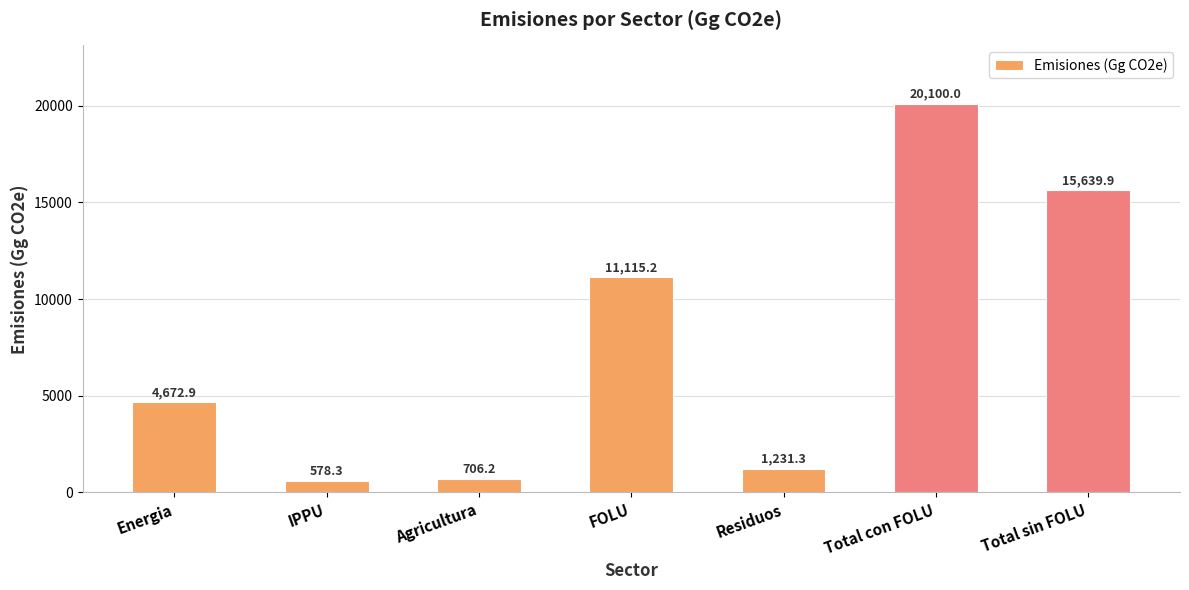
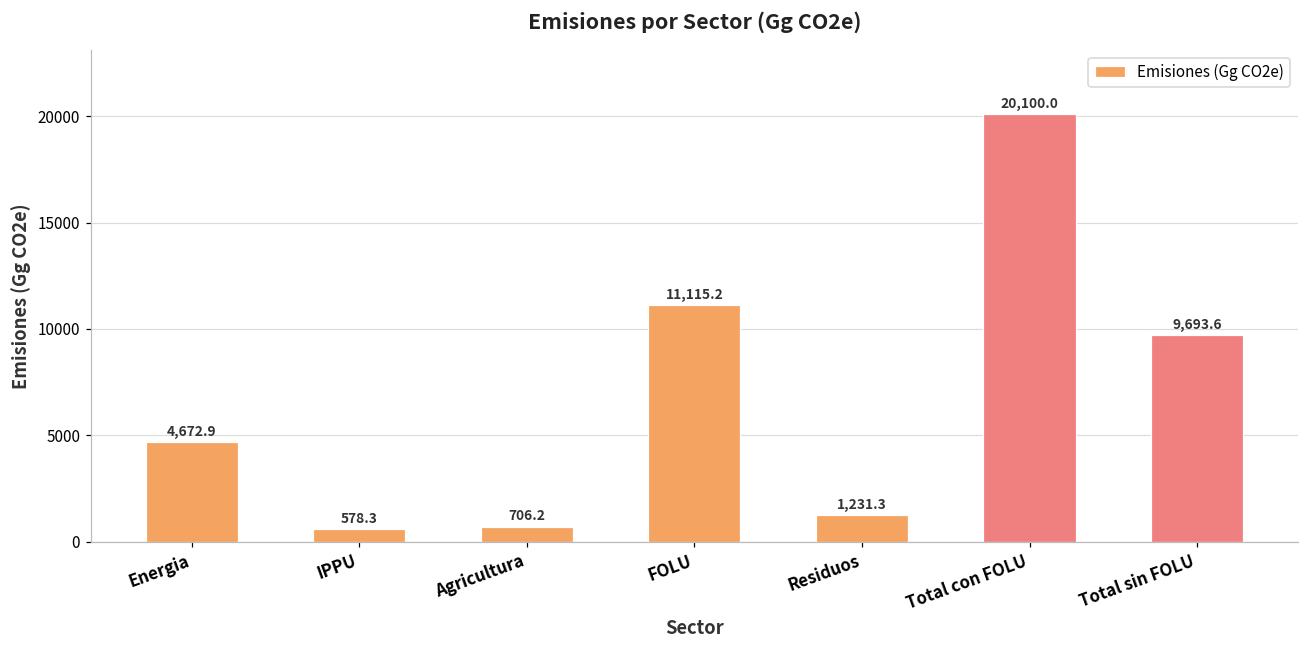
  {
    "Energia": "4,672.9",
    "IPPU": "578.3",
    "Agricultura": "706.2",
    "FOLU": "11,115.2",
    "Residuos": "1,231.3",
    "Total con FOLU": "20,100.0",
-   "Total sin FOLU": "15,639.9"
+   "Total sin FOLU": "9,693.6"
  }
